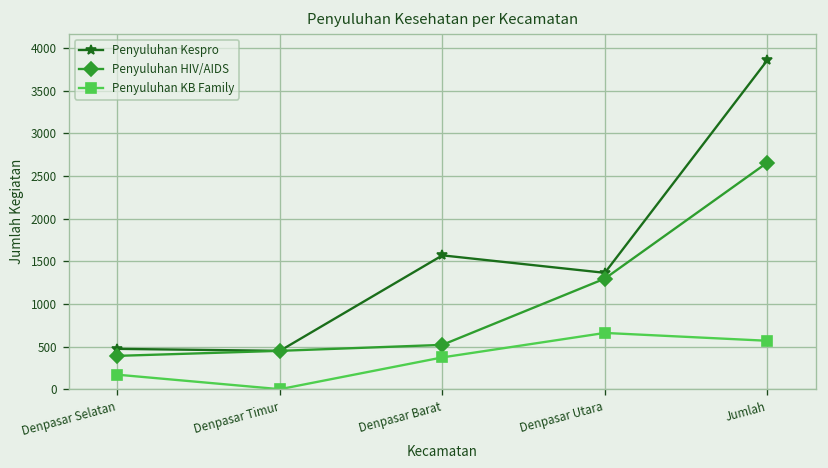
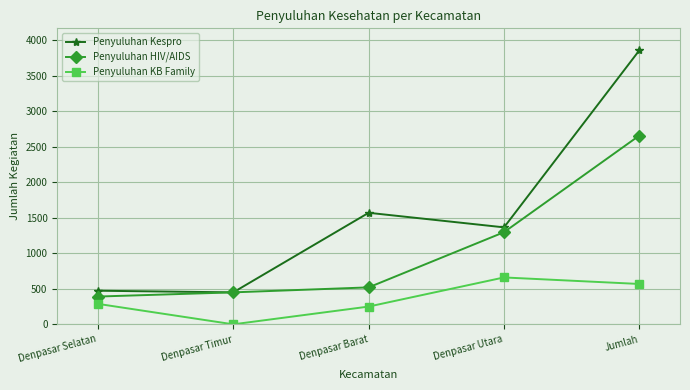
  {
    "Penyuluhan KB Family": {
-     "Denpasar Selatan": 200,
+     "Denpasar Selatan": 300,
      "Denpasar Timur": 0,
-     "Denpasar Barat": 400,
+     "Denpasar Barat": 300,
      "Denpasar Utara": 700,
      "Jumlah": 600
    }
  }
